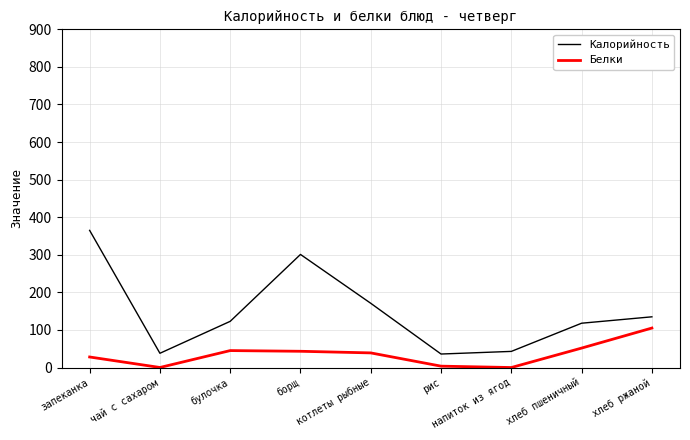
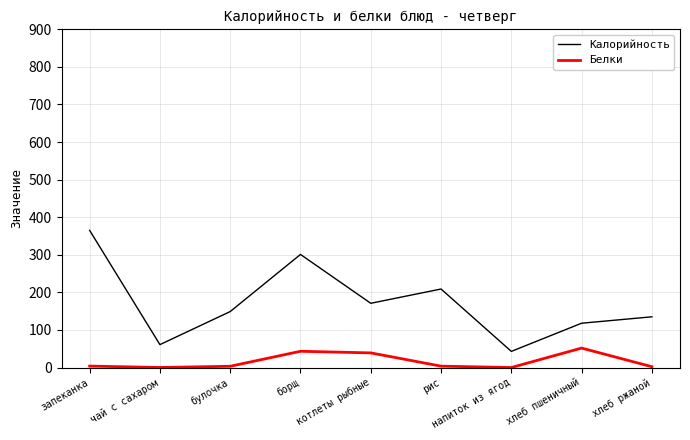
  {
    "Калорийность": {
      "запеканка": 370,
-     "чай с сахаром": 40,
-     "булочка": 120,
+     "чай с сахаром": 60,
+     "булочка": 150,
      "борщ": 300,
      "котлеты рыбные": 170,
-     "рис": 40,
+     "рис": 210,
      "напиток из ягод": 40,
      "хлеб пшеничный": 120,
      "хлеб ржаной": 140
    },
    "Белки": {
-     "запеканка": 30,
+     "запеканка": 0,
      "чай с сахаром": 0,
-     "булочка": 50,
+     "булочка": 0,
      "борщ": 40,
      "котлеты рыбные": 40,
      "рис": 0,
      "напиток из ягод": 0,
      "хлеб пшеничный": 50,
-     "хлеб ржаной": 110
+     "хлеб ржаной": 0
    }
  }
